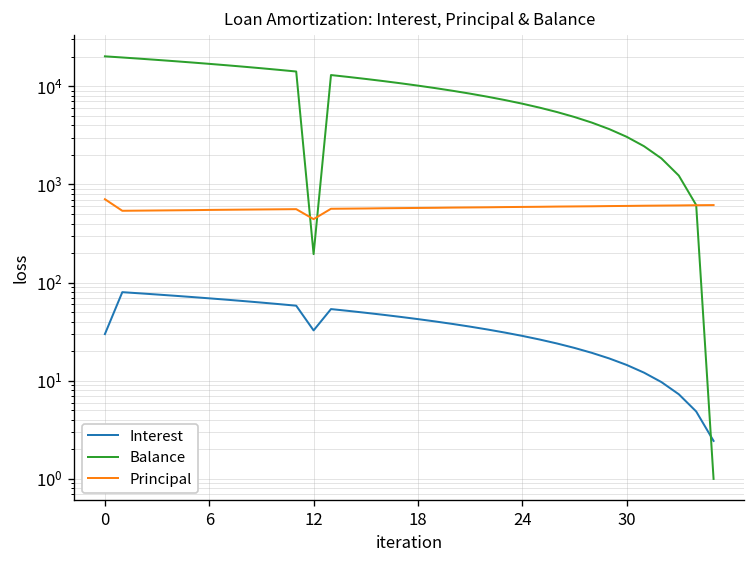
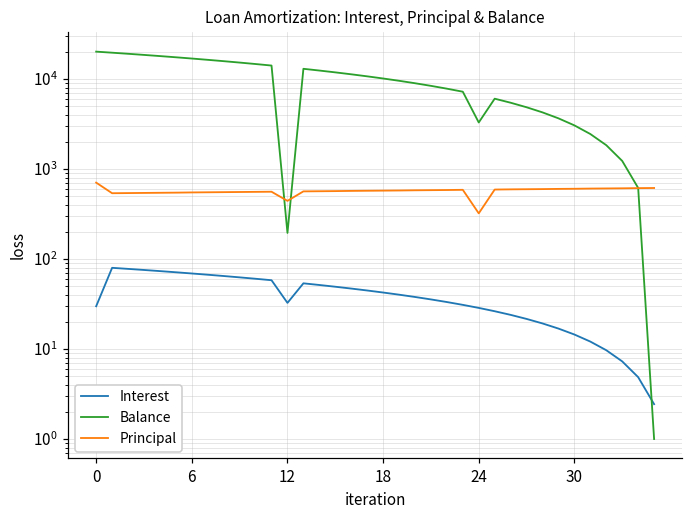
  {
    "Interest": {
      "0": 30,
      "6": 70,
      "12": 33,
      "18": 40,
      "24": 29,
      "30": 15
    },
    "Balance": {
      "0": 20000,
      "6": 17000,
      "12": 200,
      "18": 10000,
-     "24": 7000,
+     "24": 3300,
      "30": 3100
    },
    "Principal": {
      "0": 700,
      "6": 600,
      "12": 400,
      "18": 600,
-     "24": 600,
+     "24": 320,
      "30": 600
    }
  }
